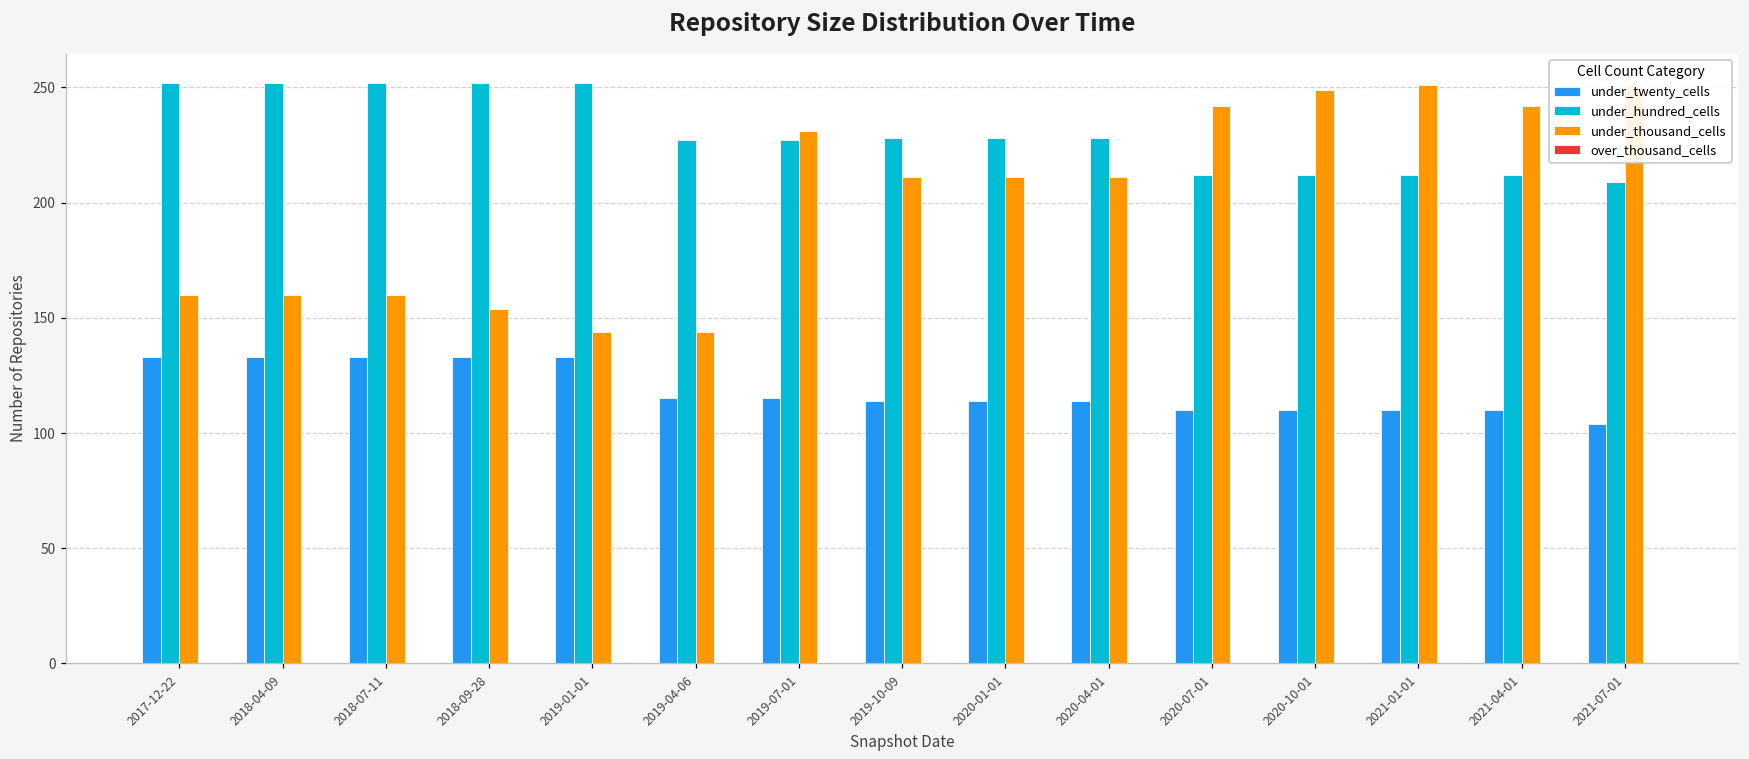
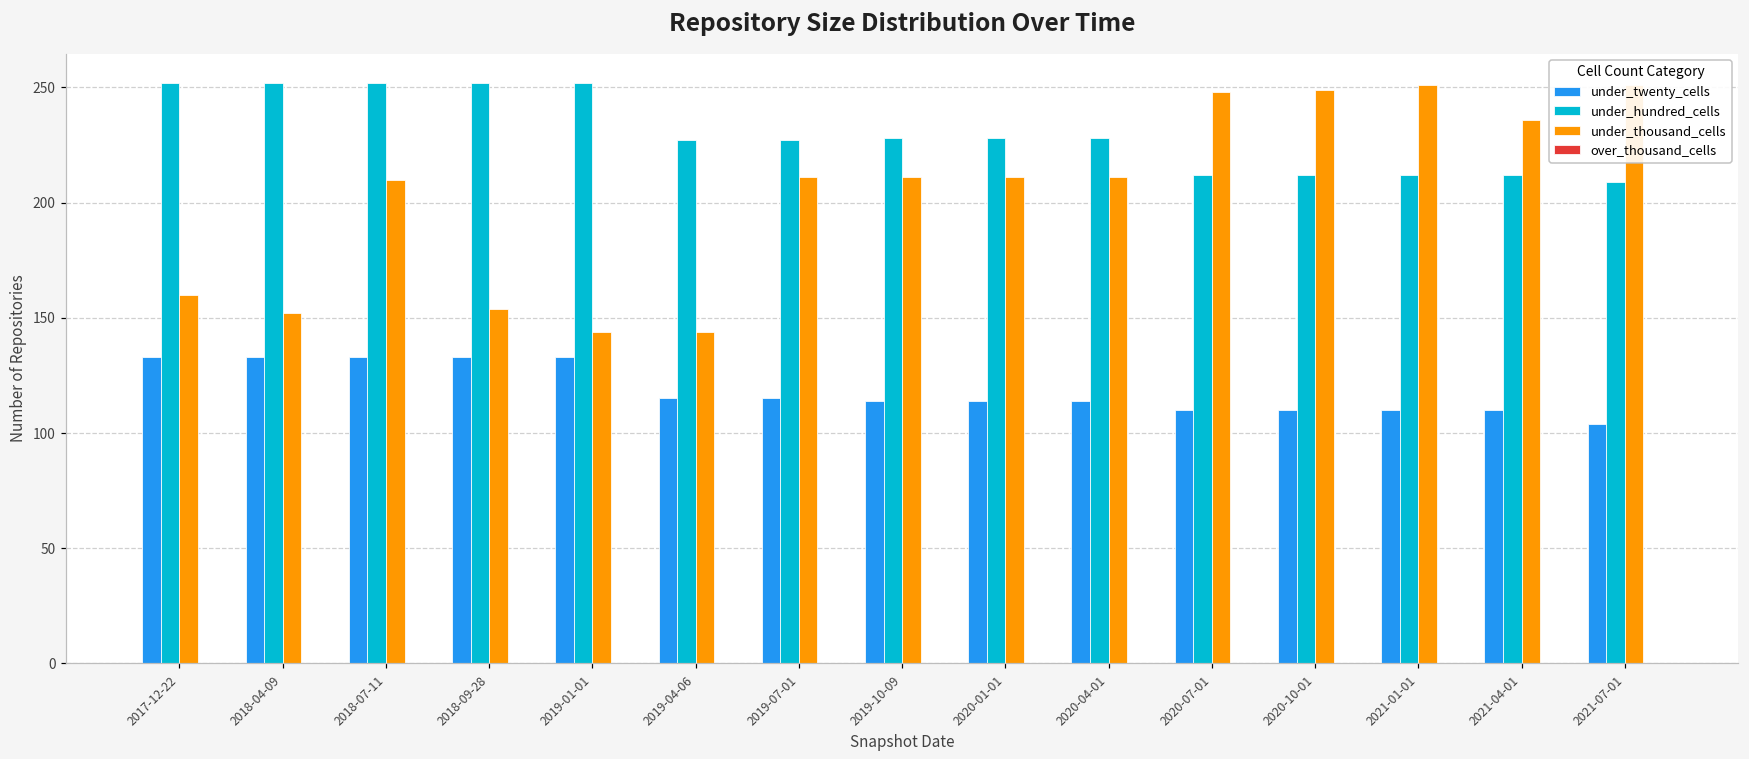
  {
    "under_thousand_cells": {
      "2017-12-22": 160,
-     "2018-04-09": 160,
-     "2018-07-11": 160,
+     "2018-04-09": 152,
+     "2018-07-11": 210,
      "2018-09-28": 154,
      "2019-01-01": 144,
      "2019-04-06": 144,
-     "2019-07-01": 231,
+     "2019-07-01": 211,
      "2019-10-09": 211,
      "2020-01-01": 211,
      "2020-04-01": 211,
-     "2020-07-01": 242,
+     "2020-07-01": 248,
      "2020-10-01": 249,
      "2021-01-01": 251,
-     "2021-04-01": 242
+     "2021-04-01": 236
    },
    "over_thousand_cells": {
      "2017-12-22": 0,
      "2018-04-09": 0,
      "2018-07-11": 0,
      "2018-09-28": 0,
      "2019-01-01": 0,
      "2019-04-06": 0,
      "2019-07-01": 0,
      "2019-10-09": 0,
      "2020-01-01": 0,
      "2020-04-01": 0,
      "2020-07-01": 0,
      "2020-10-01": 0,
      "2021-01-01": 0,
      "2021-04-01": 0,
      "2021-07-01": 0
    }
  }
